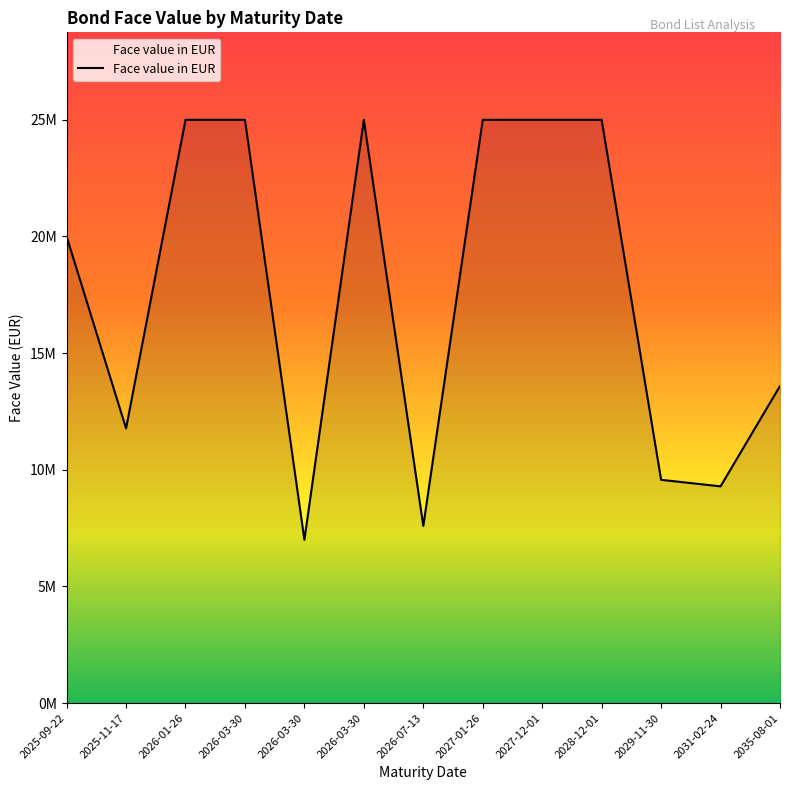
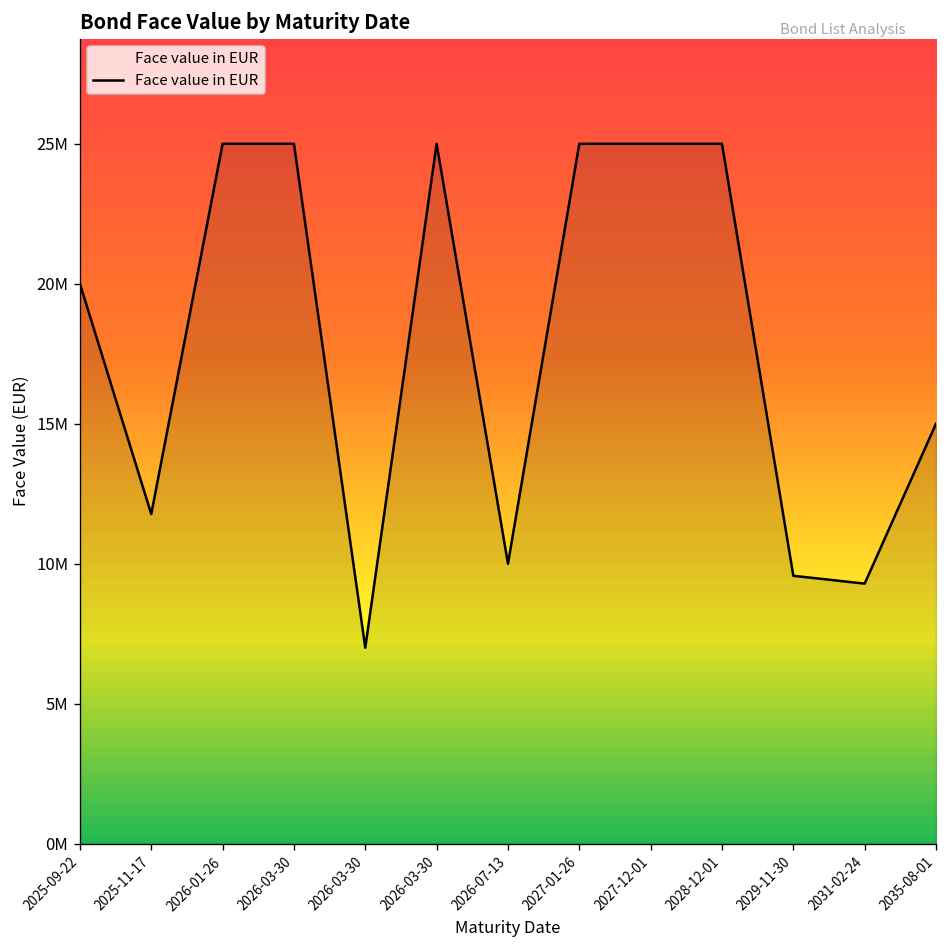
  {
    "2025-09-22": 20000000,
    "2025-11-17": 11800000,
    "2026-01-26": 25000000,
-   "2026-07-13": 7600000,
+   "2026-07-13": 10000000,
    "2027-01-26": 25000000,
    "2027-12-01": 25000000,
    "2028-12-01": 25000000,
    "2029-11-30": 9600000,
    "2031-02-24": 9300000,
-   "2035-08-01": 13600000
+   "2035-08-01": 15000000
  }
